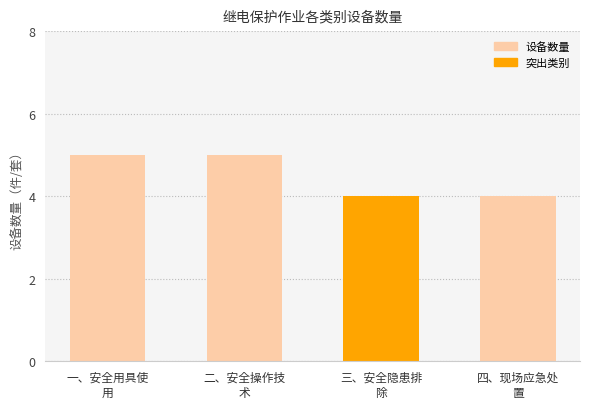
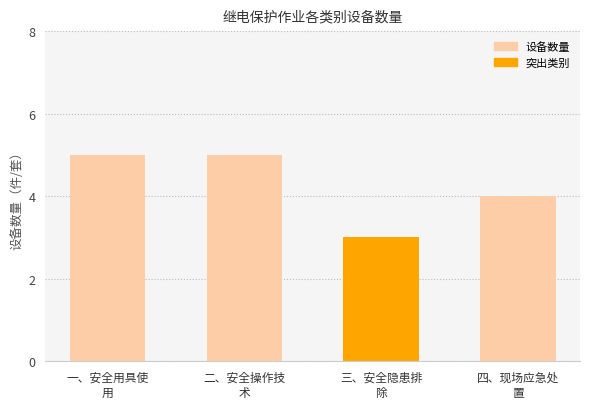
  {
    "一、安全用具使 用": 5,
    "二、安全操作技 术": 5,
-   "三、安全隐患排 除": 4,
+   "三、安全隐患排 除": 3,
    "四、现场应急处 置": 4
  }
